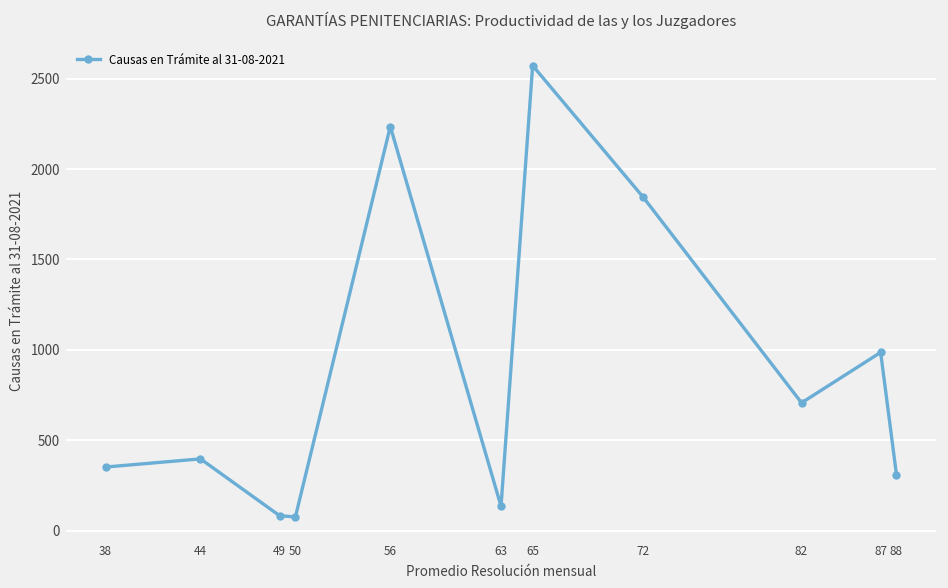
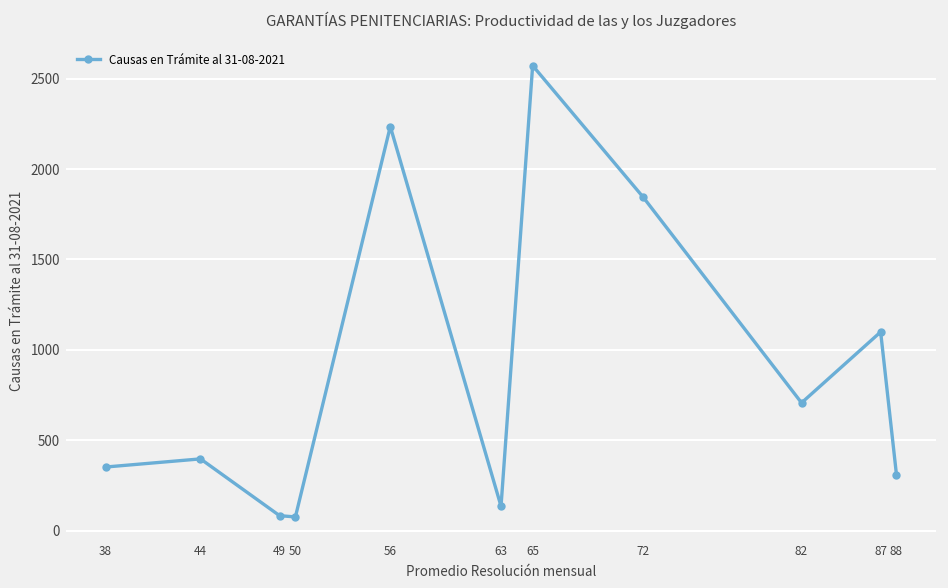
  {
    "38": 350,
    "44": 400,
    "49": 80,
    "50": 80,
    "56": 2240,
    "63": 140,
    "65": 2570,
    "72": 1840,
    "82": 710,
-   "87": 990,
+   "87": 1100,
    "88": 310
  }
